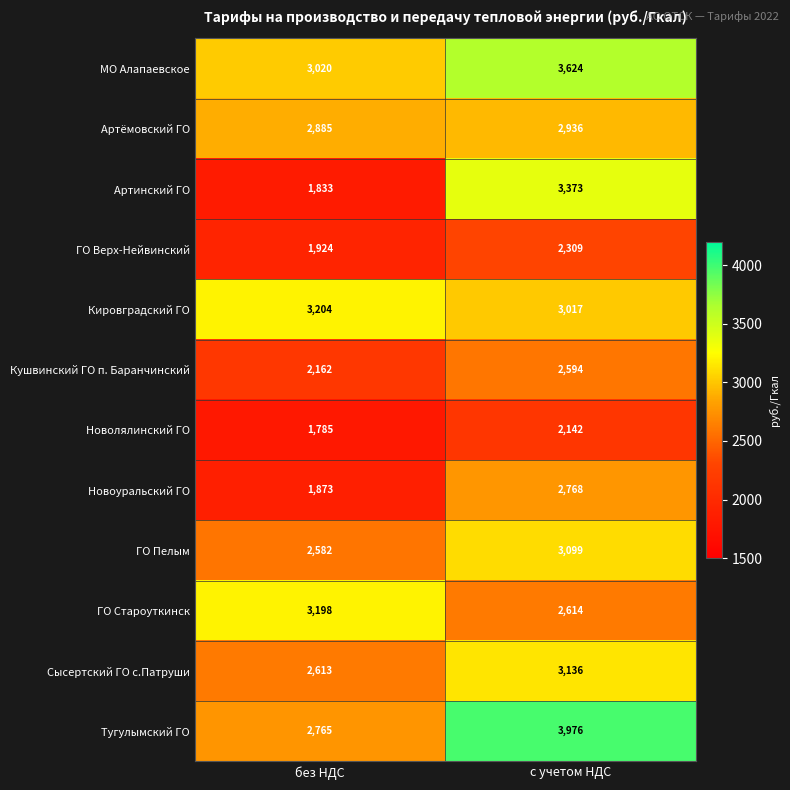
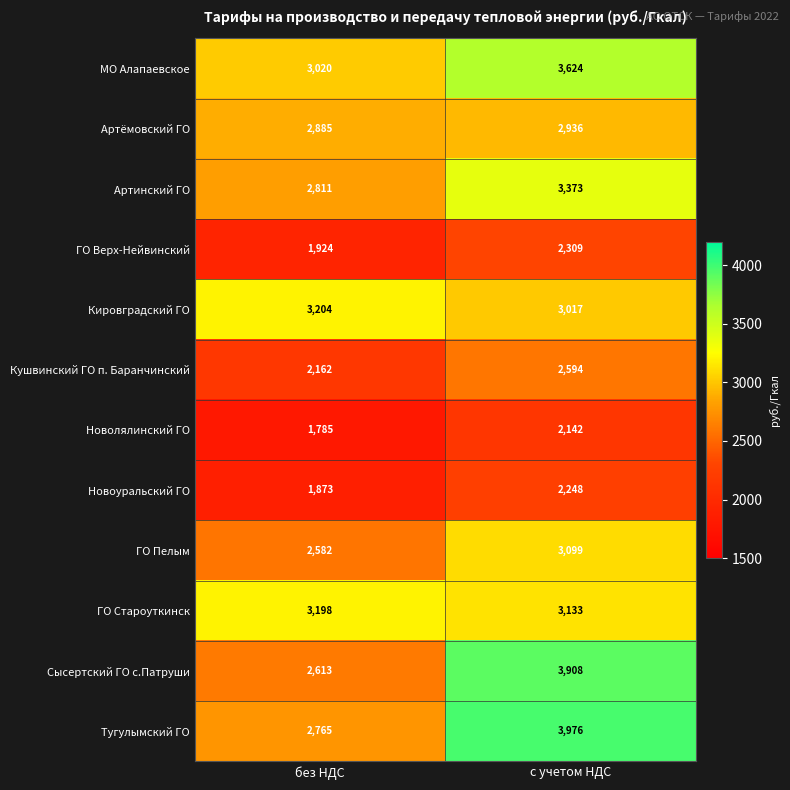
  {
    "МО Алапаевское": {
      "без НДС": "3,020",
      "с учетом НДС": "3,624"
    },
    "Артёмовский ГО": {
      "без НДС": "2,885",
      "с учетом НДС": "2,936"
    },
    "Артинский ГО": {
-     "без НДС": "1,833",
+     "без НДС": "2,811",
      "с учетом НДС": "3,373"
    },
    "ГО Верх-Нейвинский": {
      "без НДС": "1,924",
      "с учетом НДС": "2,309"
    },
    "Кировградский ГО": {
      "без НДС": "3,204",
      "с учетом НДС": "3,017"
    },
    "Кушвинский ГО п. Баранчинский": {
      "без НДС": "2,162",
      "с учетом НДС": "2,594"
    },
    "Новолялинский ГО": {
      "без НДС": "1,785",
      "с учетом НДС": "2,142"
    },
    "Новоуральский ГО": {
      "без НДС": "1,873",
-     "с учетом НДС": "2,768"
+     "с учетом НДС": "2,248"
    },
    "ГО Пелым": {
      "без НДС": "2,582",
      "с учетом НДС": "3,099"
    },
    "ГО Староуткинск": {
      "без НДС": "3,198",
-     "с учетом НДС": "2,614"
+     "с учетом НДС": "3,133"
    },
    "Сысертский ГО с.Патруши": {
      "без НДС": "2,613",
-     "с учетом НДС": "3,136"
+     "с учетом НДС": "3,908"
    },
    "Тугулымский ГО": {
      "без НДС": "2,765",
      "с учетом НДС": "3,976"
    }
  }
